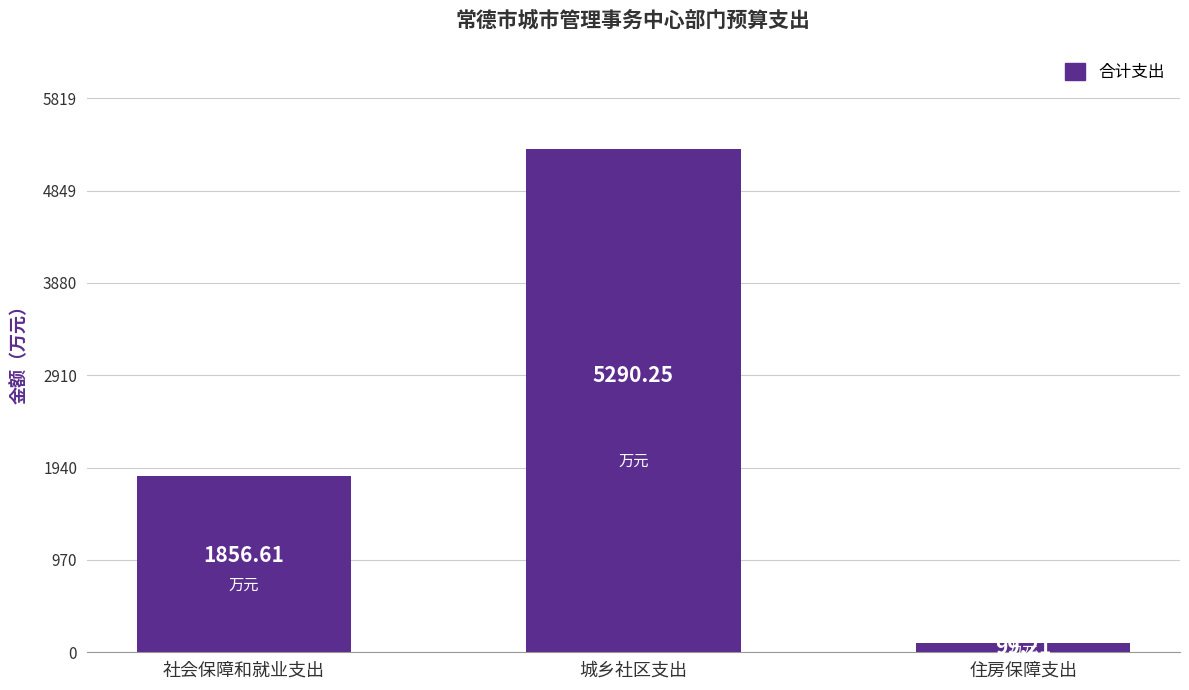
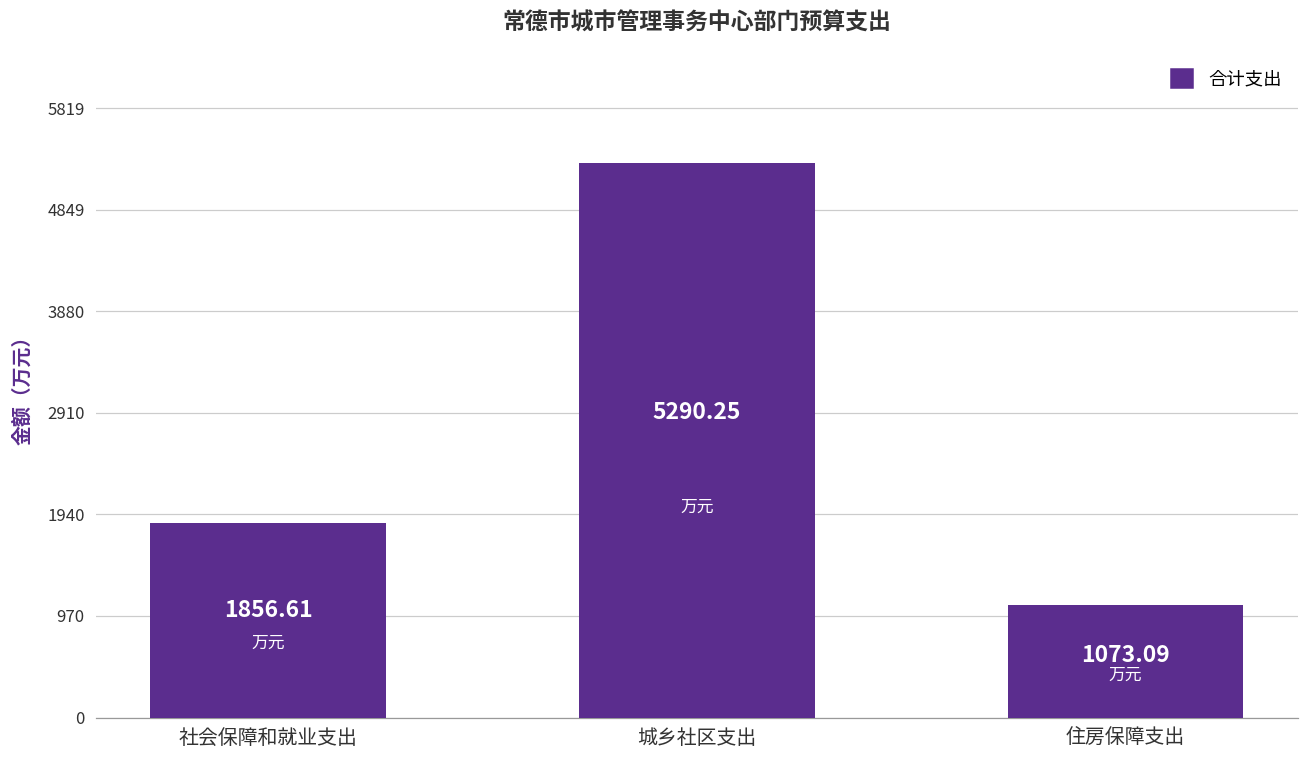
  {
-   "住房保障支出": 100
+   "住房保障支出": 1100
  }
